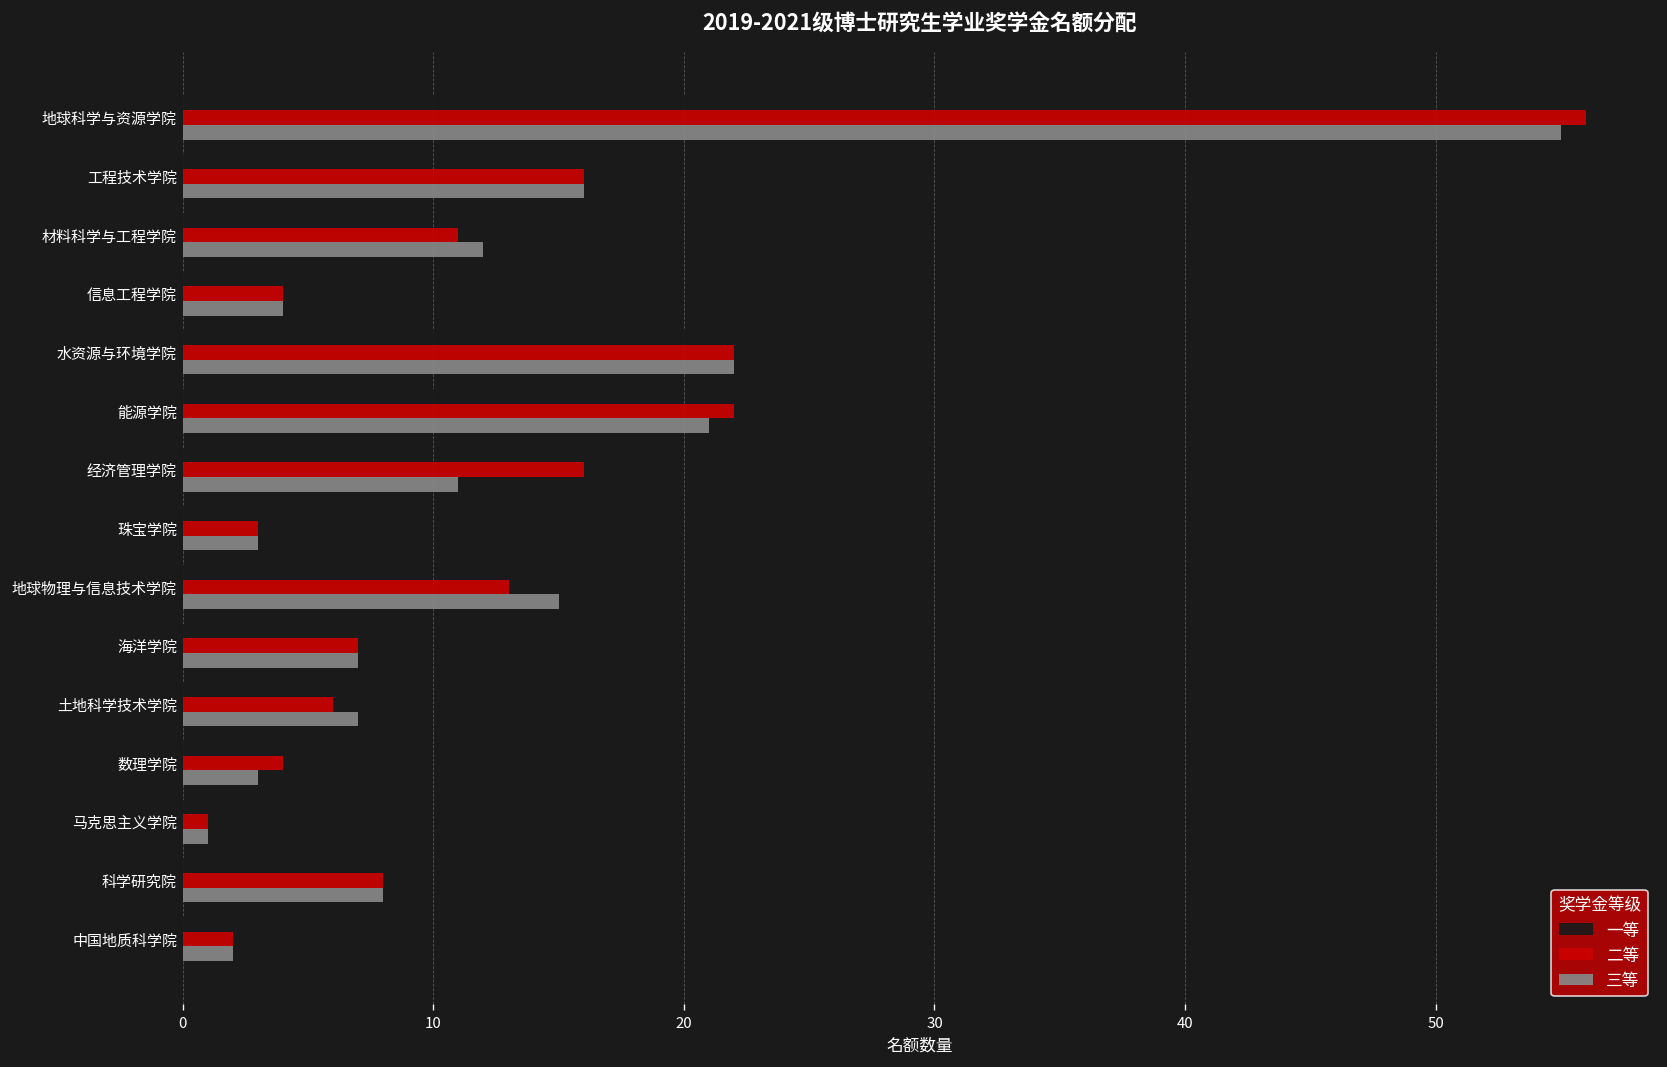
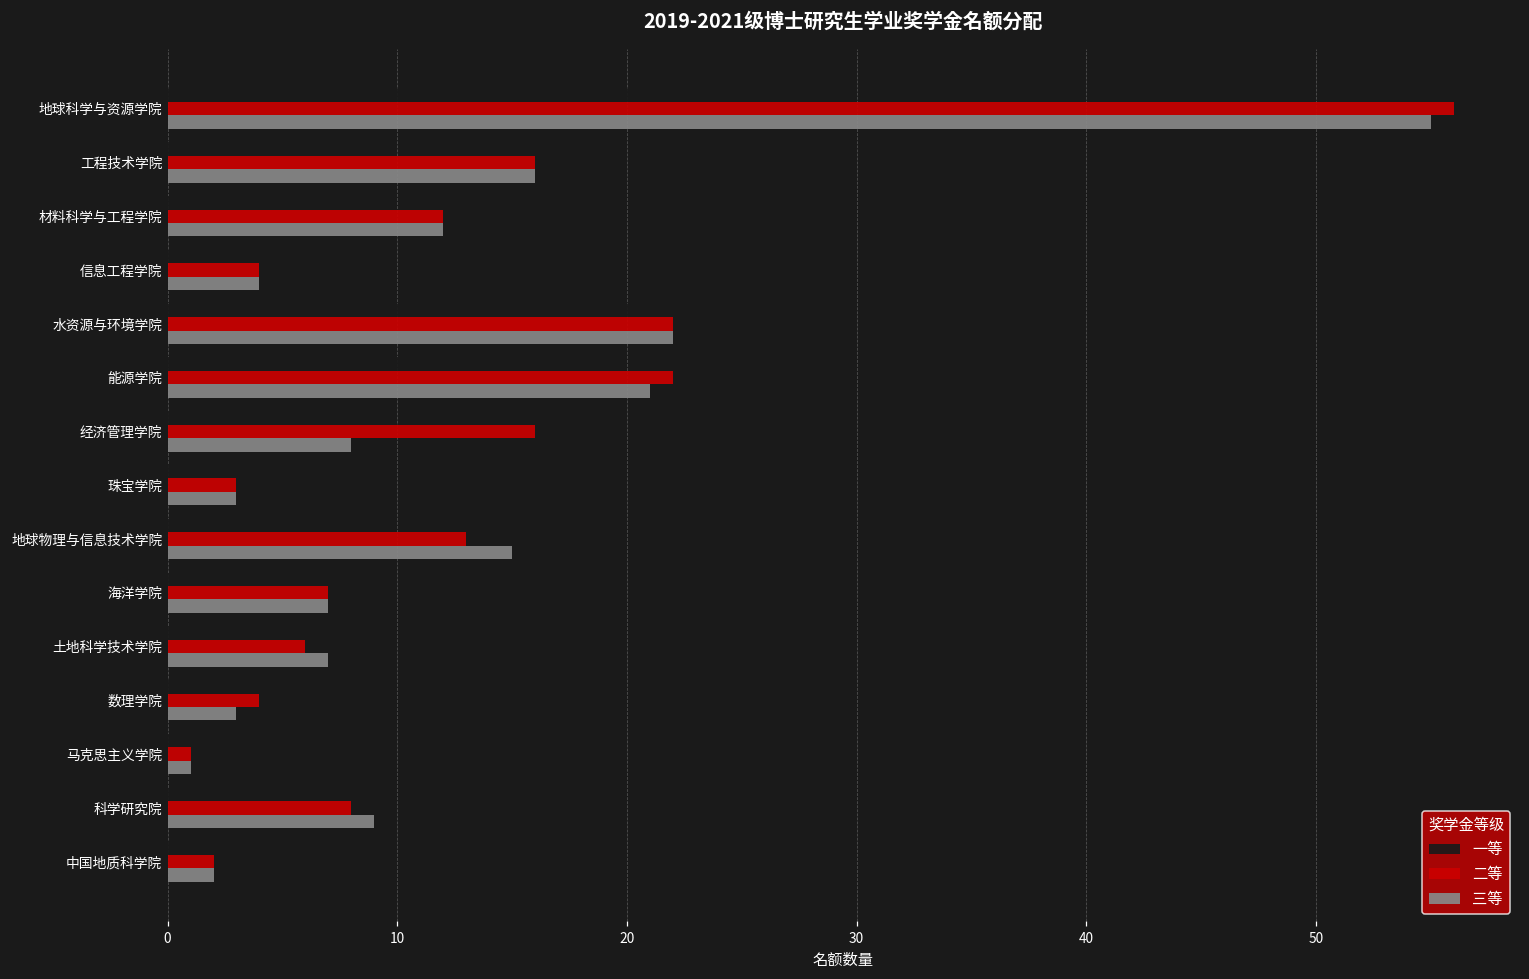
  {
    "一等": {
      "地球科学与资源学院": 28,
      "工程技术学院": 8,
      "材料科学与工程学院": 6,
      "信息工程学院": 2,
      "水资源与环境学院": 23,
      "能源学院": 11,
      "经济管理学院": 5,
      "珠宝学院": 1,
      "地球物理与信息技术学院": 7,
      "海洋学院": 3,
      "土地科学技术学院": 3,
      "数理学院": 2,
      "马克思主义学院": 1,
      "科学研究院": 4,
      "中国地质科学院": 1
    },
    "二等": {
      "地球科学与资源学院": 56,
      "工程技术学院": 16,
-     "材料科学与工程学院": 11,
+     "材料科学与工程学院": 12,
      "信息工程学院": 4,
      "水资源与环境学院": 22,
      "能源学院": 22,
      "经济管理学院": 16,
      "珠宝学院": 3,
      "地球物理与信息技术学院": 13,
      "海洋学院": 7,
      "土地科学技术学院": 6,
      "数理学院": 4,
      "马克思主义学院": 1,
      "科学研究院": 8,
      "中国地质科学院": 2
    },
    "三等": {
      "地球科学与资源学院": 55,
      "工程技术学院": 16,
      "材料科学与工程学院": 12,
      "信息工程学院": 4,
      "水资源与环境学院": 22,
      "能源学院": 21,
-     "经济管理学院": 11,
+     "经济管理学院": 8,
      "珠宝学院": 3,
      "地球物理与信息技术学院": 15,
      "海洋学院": 7,
      "土地科学技术学院": 7,
      "数理学院": 3,
      "马克思主义学院": 1,
-     "科学研究院": 8,
+     "科学研究院": 9,
      "中国地质科学院": 2
    }
  }
